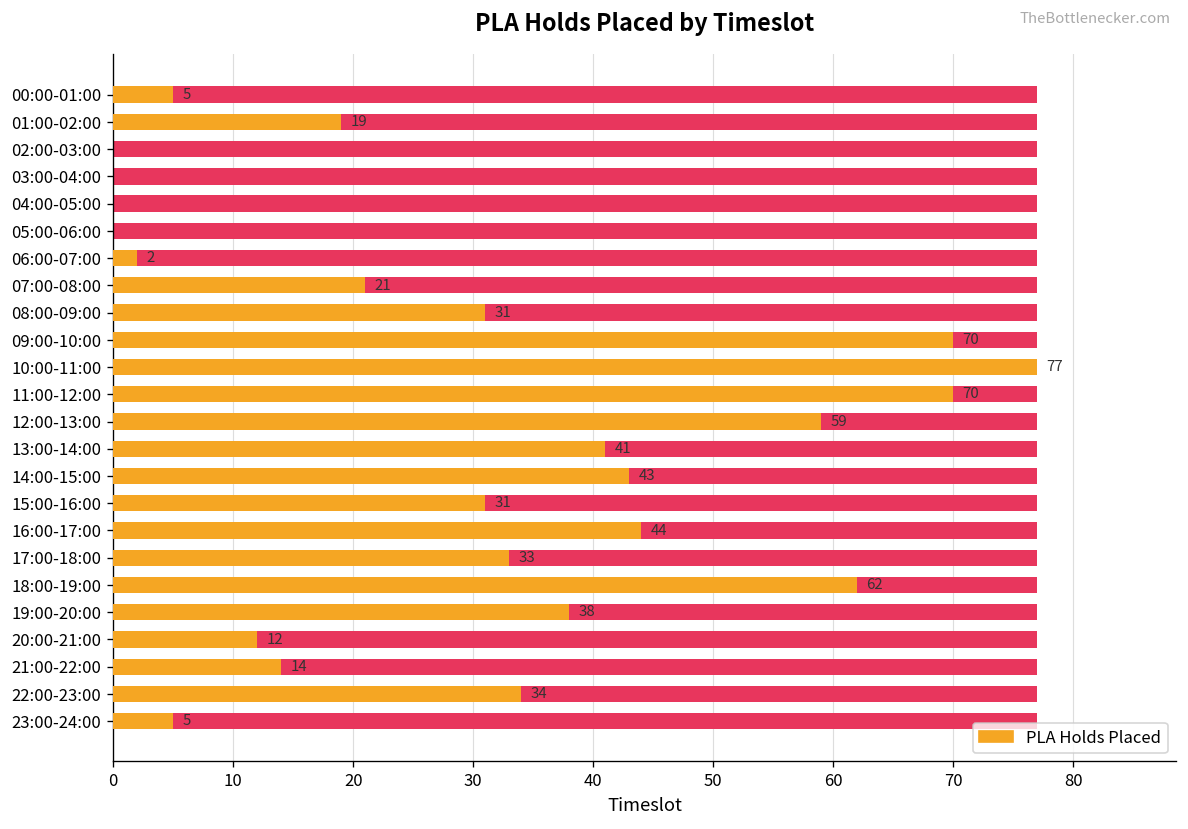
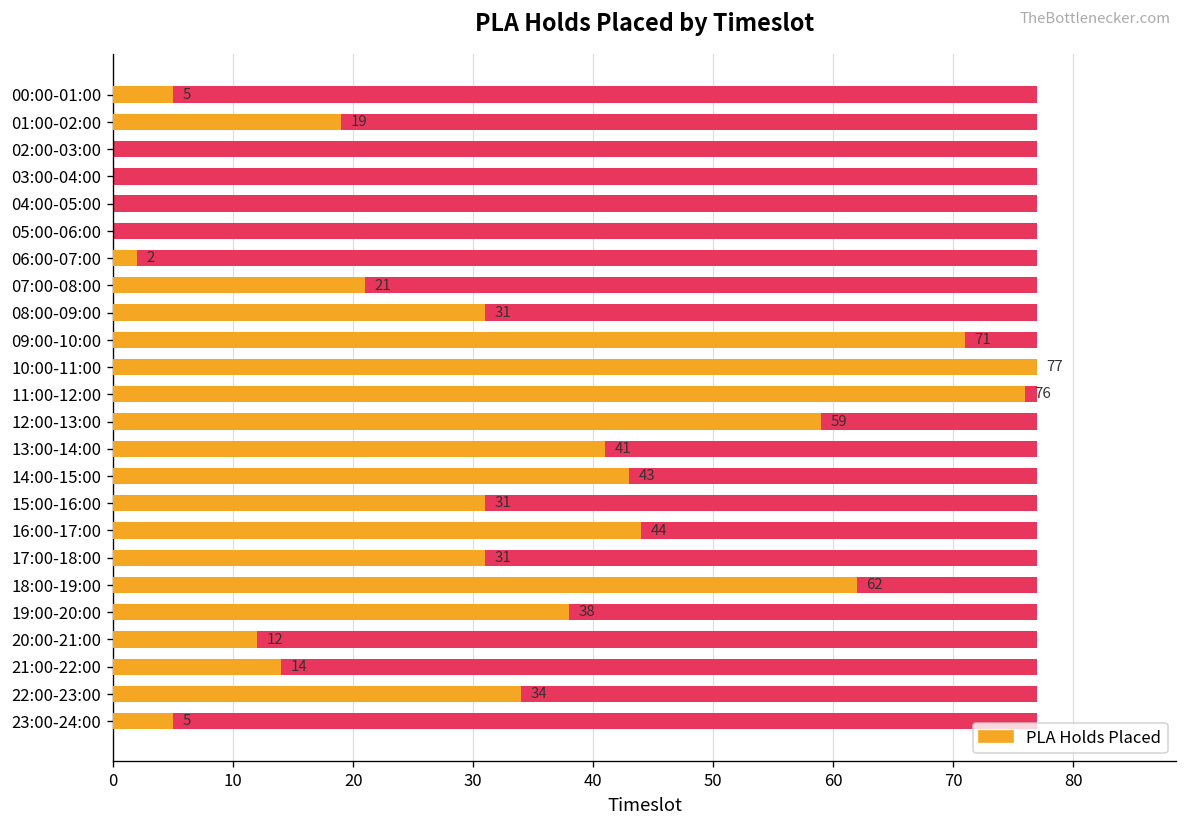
  {
    "PLA Holds Placed": {
-     "09:00-10:00": 70,
+     "09:00-10:00": 71,
      "10:00-11:00": 77,
-     "11:00-12:00": 70,
-     "17:00-18:00": 33
+     "11:00-12:00": 76,
+     "17:00-18:00": 31
    }
  }
